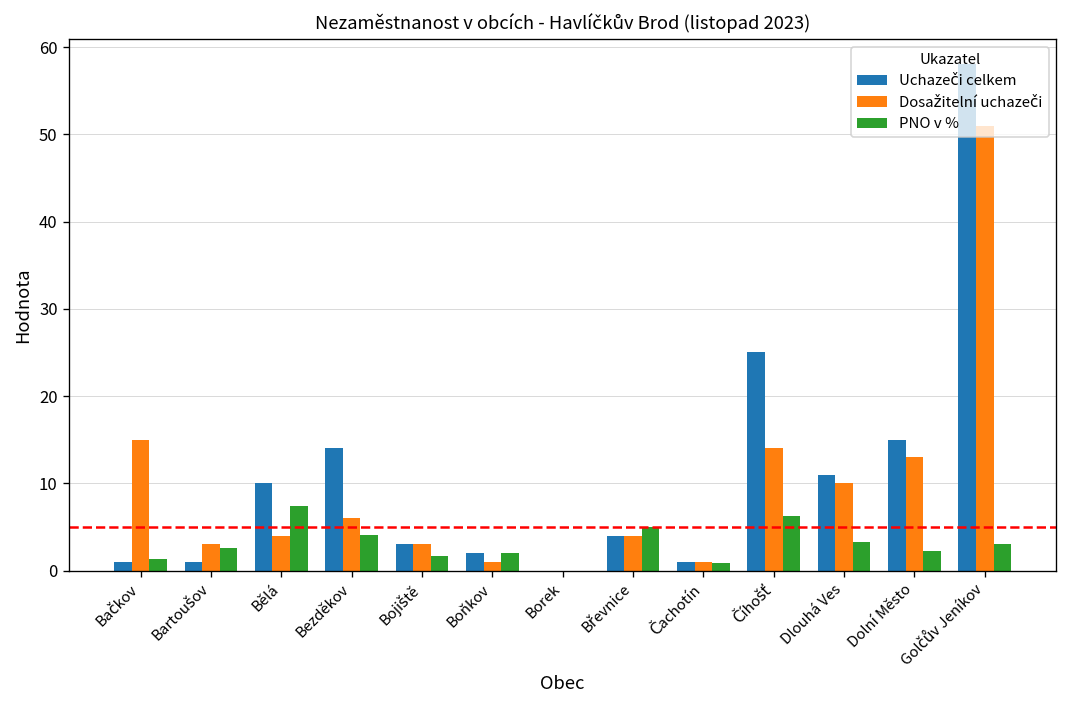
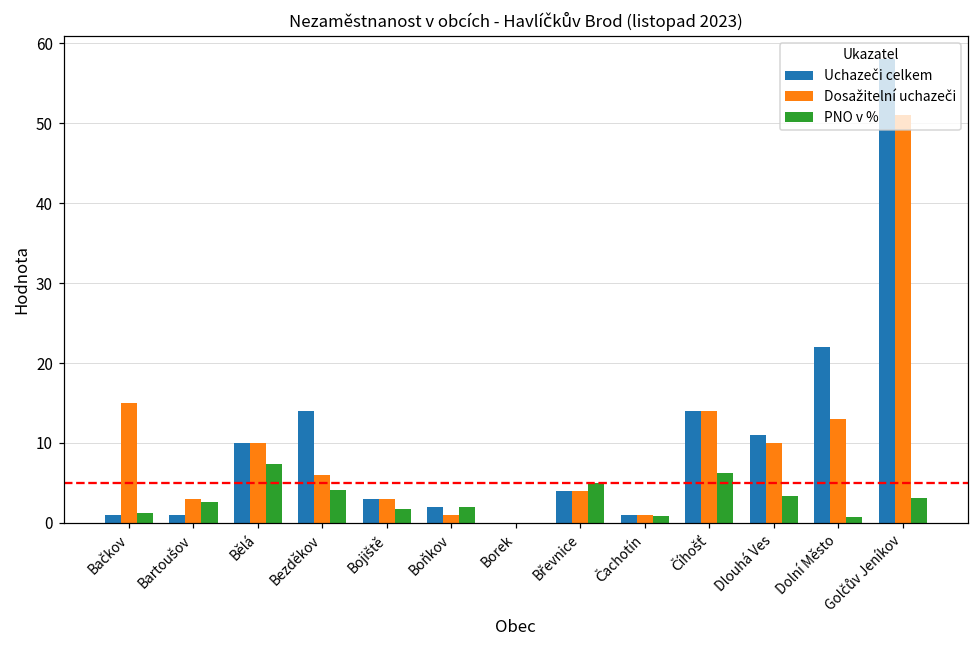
  {
    "Uchazeči celkem": {
      "Bačkov": 1,
      "Bartoušov": 1,
      "Bělá": 10,
      "Bezděkov": 14,
      "Bojiště": 3,
      "Boňkov": 2,
      "Borek": 0,
      "Břevnice": 4,
      "Čachotín": 1,
-     "Číhošť": 25,
+     "Číhošť": 14,
      "Dlouhá Ves": 11,
-     "Dolní Město": 15
+     "Dolní Město": 22
    },
    "Dosažitelní uchazeči": {
      "Bačkov": 15,
      "Bartoušov": 3,
-     "Bělá": 4,
+     "Bělá": 10,
      "Bezděkov": 6,
      "Bojiště": 3,
      "Boňkov": 1,
      "Borek": 0,
      "Břevnice": 4,
      "Čachotín": 1,
      "Číhošť": 14,
      "Dlouhá Ves": 10,
      "Dolní Město": 13
    },
    "PNO v %": {
      "Bačkov": 1,
      "Bartoušov": 3,
      "Bělá": 7,
      "Bezděkov": 4,
      "Bojiště": 2,
      "Boňkov": 2,
      "Borek": 0,
      "Břevnice": 5,
      "Čachotín": 1,
      "Číhošť": 6,
      "Dlouhá Ves": 3,
-     "Dolní Město": 2,
+     "Dolní Město": 1,
      "Golčův Jeníkov": 3
    }
  }
